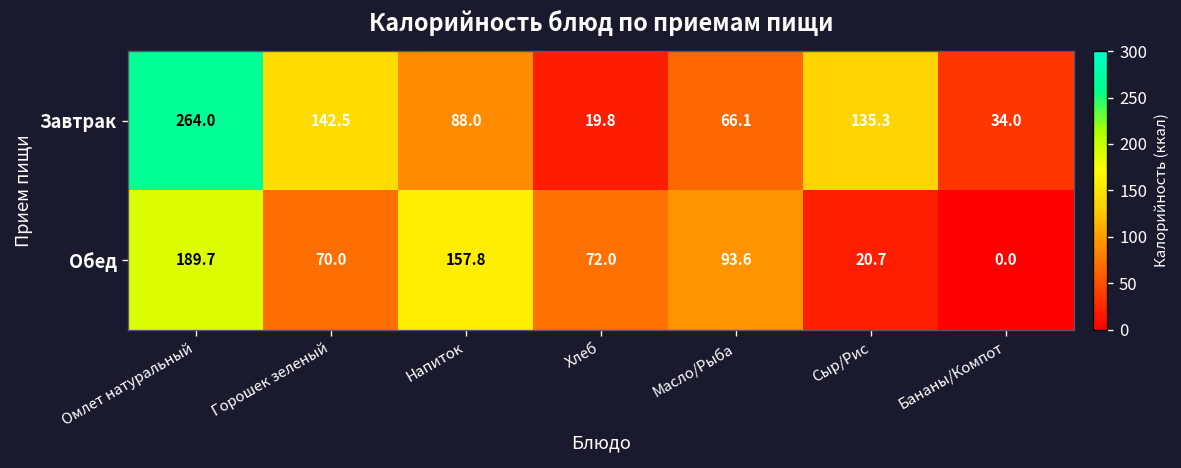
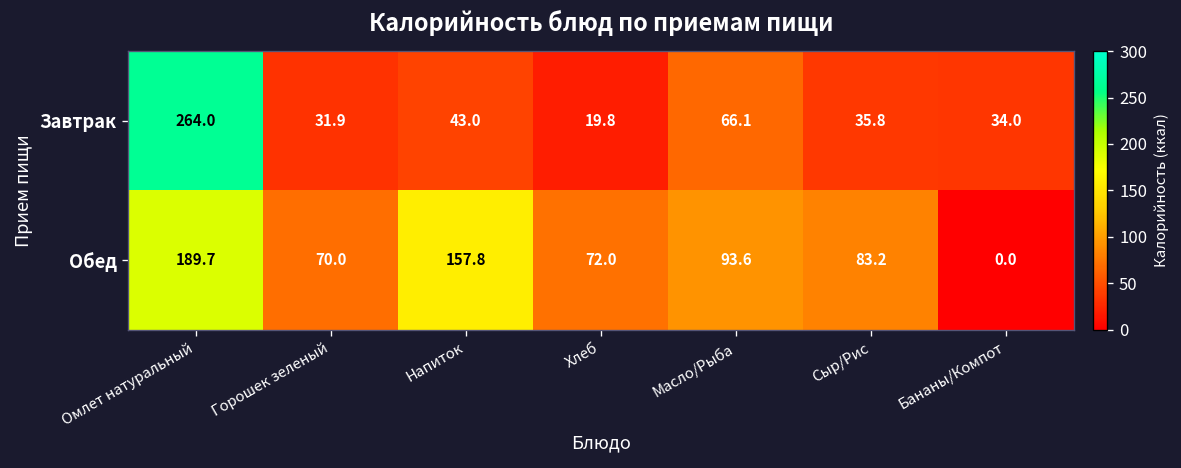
  {
    "Завтрак": {
      "Омлет натуральный": 264.0,
-     "Горошек зеленый": 142.5,
-     "Напиток": 88.0,
+     "Горошек зеленый": 31.9,
+     "Напиток": 43.0,
      "Хлеб": 19.8,
      "Масло/Рыба": 66.1,
-     "Сыр/Рис": 135.3,
+     "Сыр/Рис": 35.8,
      "Бананы/Компот": 34.0
    },
    "Обед": {
      "Омлет натуральный": 189.7,
      "Горошек зеленый": 70.0,
      "Напиток": 157.8,
      "Хлеб": 72.0,
      "Масло/Рыба": 93.6,
-     "Сыр/Рис": 20.7,
+     "Сыр/Рис": 83.2,
      "Бананы/Компот": 0.0
    }
  }
